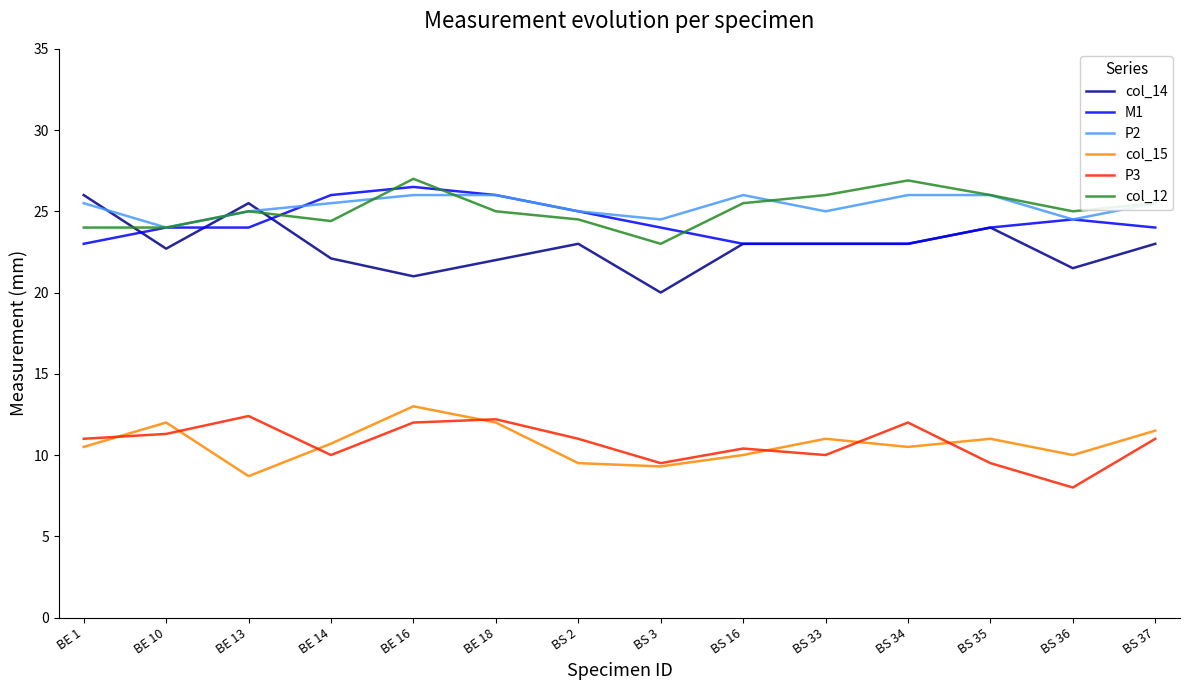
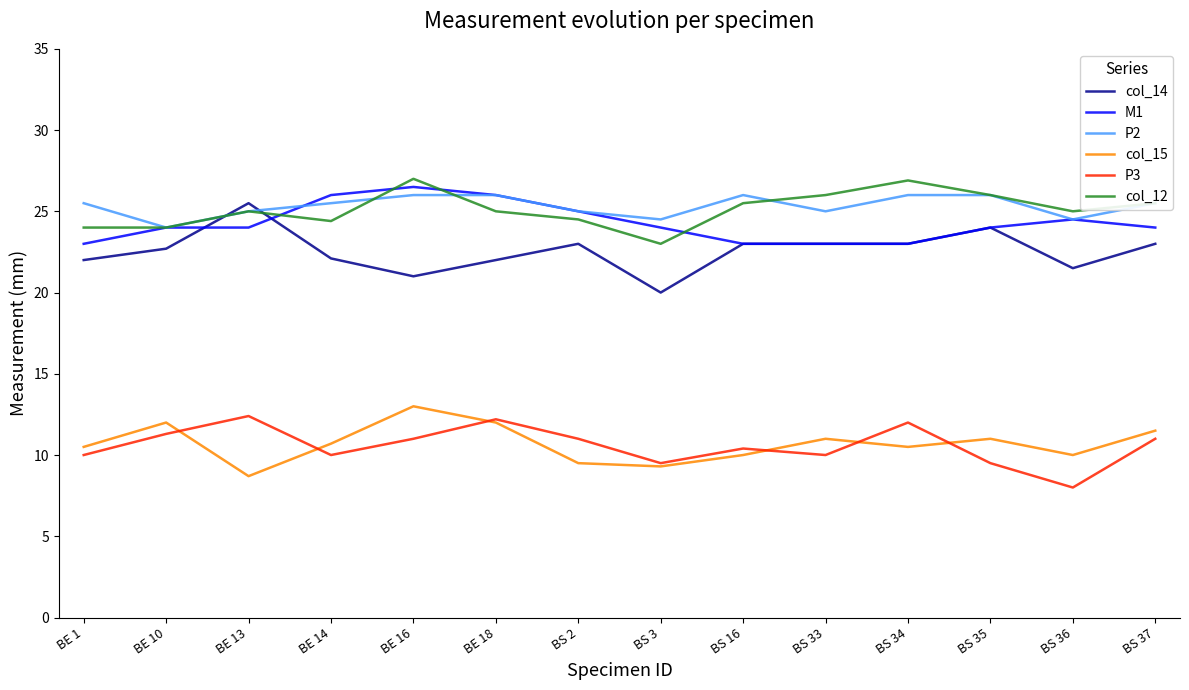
  {
    "col_14": {
-     "BE 1": 26,
+     "BE 1": 22,
      "BE 10": 22.7,
      "BE 13": 25.5,
      "BE 14": 22,
      "BE 16": 21,
      "BE 18": 22,
      "BS 2": 23,
      "BS 3": 20,
      "BS 36": 21.5,
      "BS 37": 23
    },
    "M1": {
      "BE 1": 23,
      "BE 13": 24,
      "BE 14": 26,
      "BE 16": 26.5,
      "BS 3": 24,
      "BS 37": 24
    },
    "P2": {
      "BE 1": 25.5,
      "BE 14": 25.5,
      "BE 16": 26,
      "BS 3": 24.5,
      "BS 16": 26,
      "BS 33": 25,
      "BS 34": 26
    },
    "col_15": {
      "BE 1": 10.5,
      "BE 10": 12,
      "BE 13": 8.7,
      "BE 14": 10.7,
      "BE 16": 13,
      "BE 18": 12,
      "BS 2": 9.5,
      "BS 3": 9.3,
      "BS 16": 10,
      "BS 33": 11,
      "BS 34": 10.5,
      "BS 35": 11,
      "BS 36": 10,
      "BS 37": 11.5
    },
    "P3": {
-     "BE 1": 11,
+     "BE 1": 10,
      "BE 10": 11.3,
      "BE 13": 12.4,
      "BE 14": 10,
-     "BE 16": 12,
+     "BE 16": 11,
      "BE 18": 12.2,
      "BS 2": 11,
      "BS 3": 9.5,
      "BS 16": 10.4,
      "BS 33": 10,
      "BS 34": 12,
      "BS 35": 9.5,
      "BS 36": 8,
      "BS 37": 11
    },
    "col_12": {
      "BE 1": 24,
      "BE 14": 24.4,
      "BE 16": 27,
      "BE 18": 25,
      "BS 2": 24.5,
      "BS 3": 23,
      "BS 16": 25.5,
      "BS 33": 26,
      "BS 34": 27,
      "BS 36": 25
    }
  }
